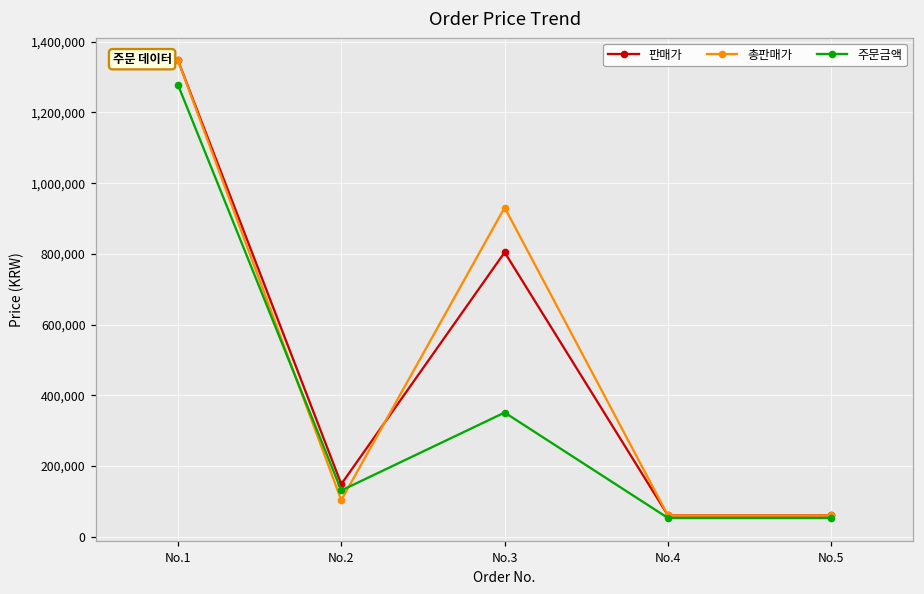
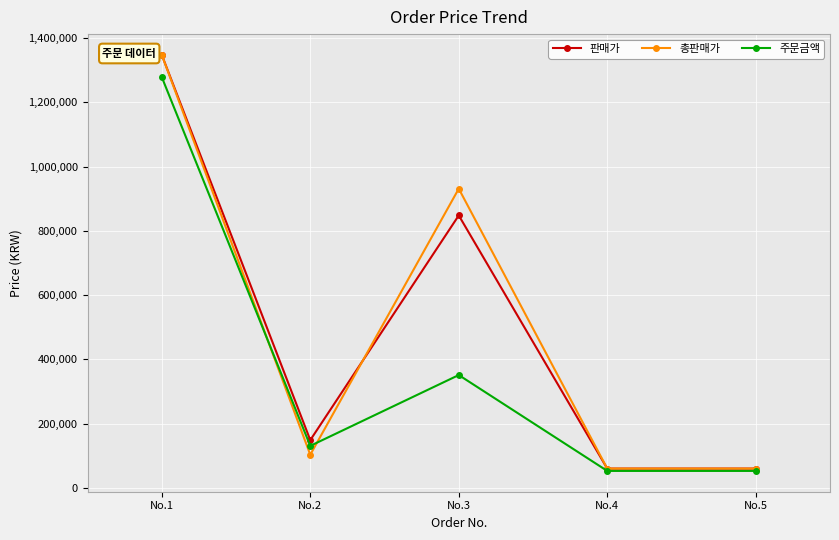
  {
    "판매가": {
      "No.2": "150,000",
-     "No.3": "800,000"
+     "No.3": "850,000"
    },
    "총판매가": {
      "No.2": "100,000",
      "No.3": "930,000"
    },
    "주문금액": {
      "No.1": "1,280,000",
      "No.2": "130,000",
      "No.3": "350,000"
    }
  }
